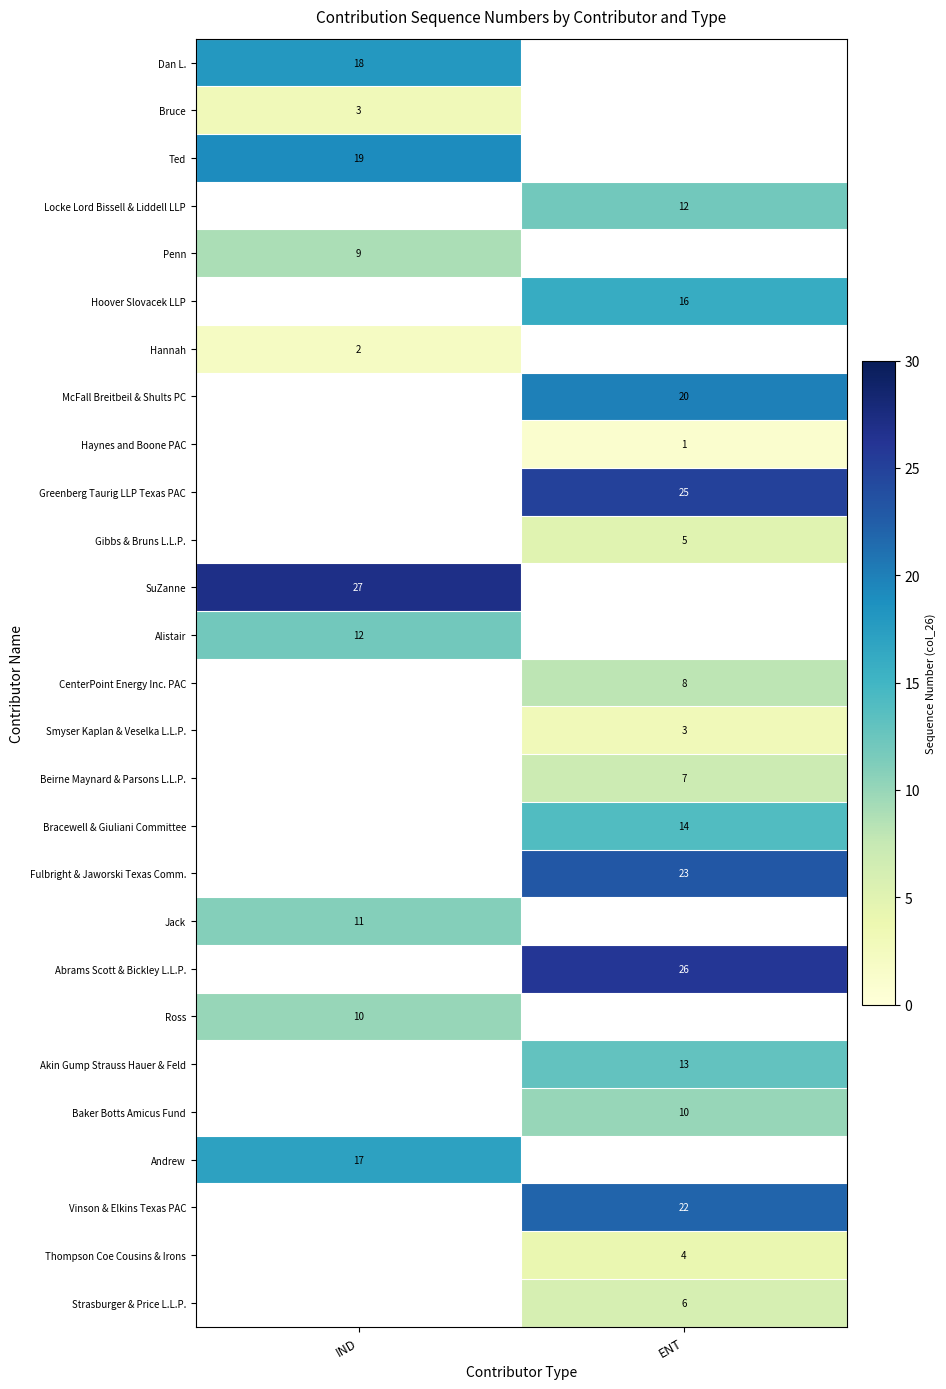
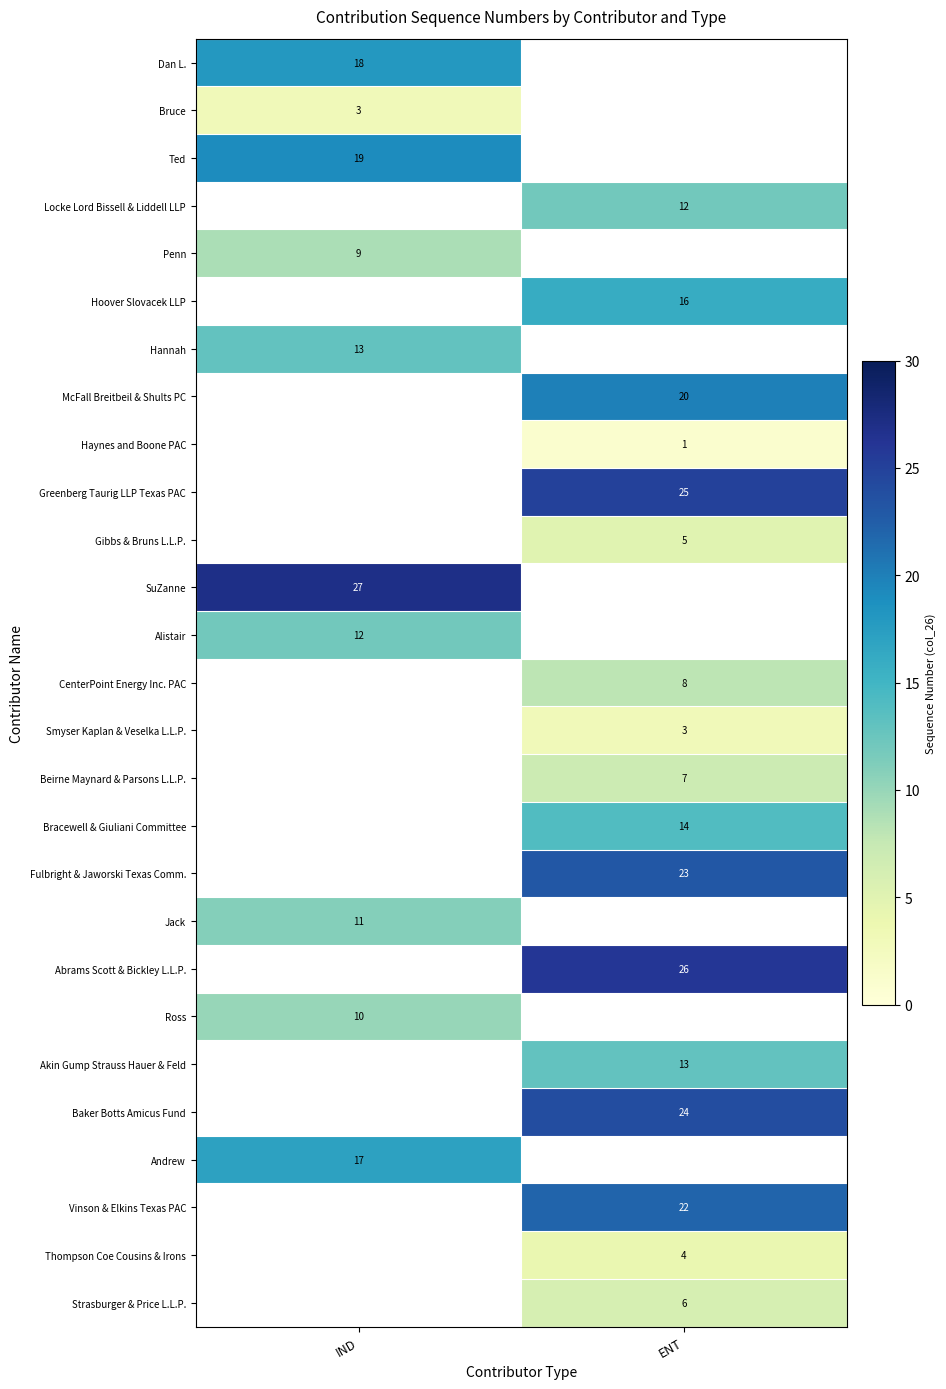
  {
    "Dan L.": {
      "IND": 18
    },
    "Bruce": {
      "IND": 3
    },
    "Ted": {
      "IND": 19
    },
    "Locke Lord Bissell & Liddell LLP": {
      "ENT": 12
    },
    "Penn": {
      "IND": 9
    },
    "Hoover Slovacek LLP": {
      "ENT": 16
    },
    "Hannah": {
-     "IND": 2
+     "IND": 13
    },
    "McFall Breitbeil & Shults PC": {
      "ENT": 20
    },
    "Haynes and Boone PAC": {
      "ENT": 1
    },
    "Greenberg Taurig LLP Texas PAC": {
      "ENT": 25
    },
    "Gibbs & Bruns L.L.P.": {
      "ENT": 5
    },
    "SuZanne": {
      "IND": 27
    },
    "Alistair": {
      "IND": 12
    },
    "CenterPoint Energy Inc. PAC": {
      "ENT": 8
    },
    "Smyser Kaplan & Veselka L.L.P.": {
      "ENT": 3
    },
    "Beirne Maynard & Parsons L.L.P.": {
      "ENT": 7
    },
    "Bracewell & Giuliani Committee": {
      "ENT": 14
    },
    "Fulbright & Jaworski Texas Comm.": {
      "ENT": 23
    },
    "Jack": {
      "IND": 11
    },
    "Abrams Scott & Bickley L.L.P.": {
      "ENT": 26
    },
    "Ross": {
      "IND": 10
    },
    "Akin Gump Strauss Hauer & Feld": {
      "ENT": 13
    },
    "Baker Botts Amicus Fund": {
-     "ENT": 10
+     "ENT": 24
    },
    "Andrew": {
      "IND": 17
    },
    "Vinson & Elkins Texas PAC": {
      "ENT": 22
    },
    "Thompson Coe Cousins & Irons": {
      "ENT": 4
    },
    "Strasburger & Price L.L.P.": {
      "ENT": 6
    }
  }
